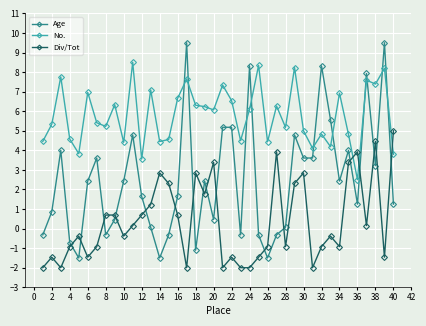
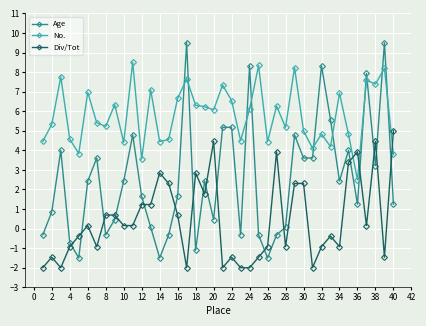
  {
    "Div/Tot": {
      "2": -1.5,
      "4": -0.9,
-     "6": -1.5,
+     "6": 0.2,
      "8": 0.7,
-     "10": -0.4,
-     "12": 0.7,
+     "10": 0.2,
+     "12": 1.2,
      "14": 2.8,
      "16": 0.7,
      "18": 2.8,
-     "20": 3.4,
+     "20": 4.5,
      "22": -1.5,
      "24": -2.0,
      "26": -0.9,
      "28": -0.9,
-     "30": 2.8,
+     "30": 2.3,
      "32": -0.9,
      "34": -0.9,
      "36": 3.9,
      "38": 4.5,
      "40": 5.0
    }
  }
